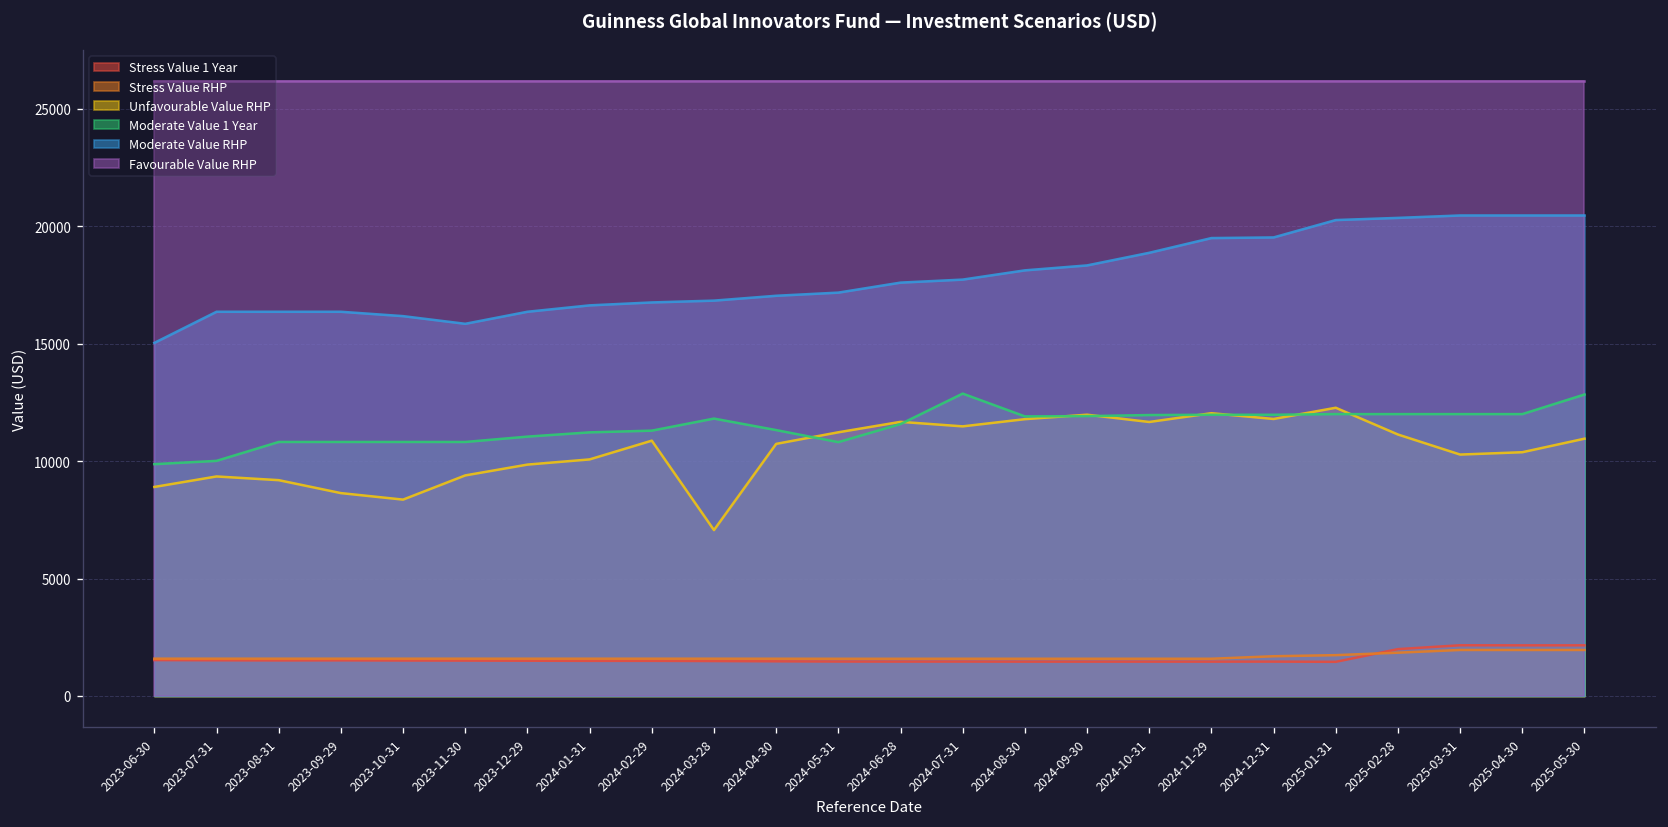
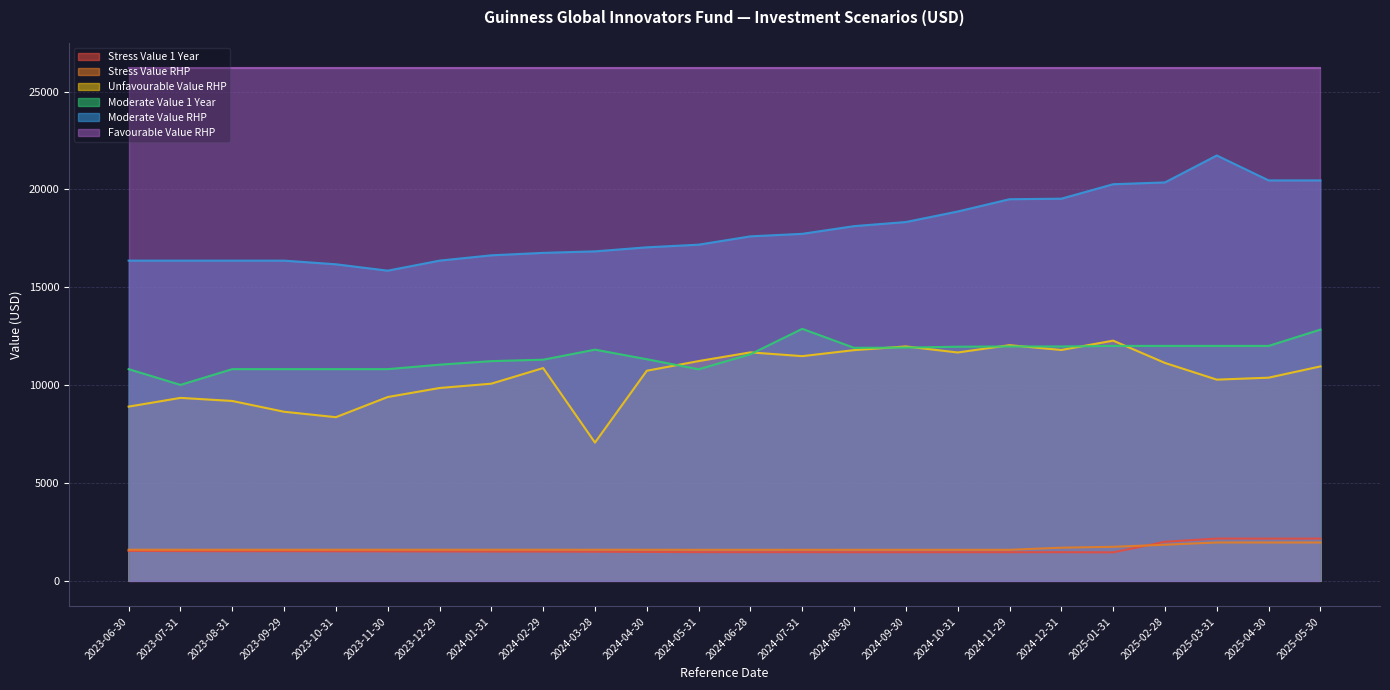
  {
    "Unfavourable Value RHP": {
      "2023-06-30": 8900,
      "2023-07-31": 9300,
      "2023-08-31": 9200,
      "2023-09-29": 8600,
      "2023-10-31": 8400,
      "2023-11-30": 9400,
      "2023-12-29": 9900,
      "2024-01-31": 10100,
      "2024-02-29": 10900,
      "2024-03-28": 7100,
      "2024-04-30": 10700,
      "2024-05-31": 11200,
      "2024-07-31": 11500,
      "2024-10-31": 11700,
      "2024-12-31": 11800,
      "2025-01-31": 12300,
      "2025-02-28": 11100,
      "2025-03-31": 10300,
      "2025-04-30": 10400,
      "2025-05-30": 11000
    },
    "Moderate Value 1 Year": {
-     "2023-06-30": 9900,
+     "2023-06-30": 10800,
      "2023-07-31": 10000,
      "2023-08-31": 10800,
      "2023-09-29": 10800,
      "2023-10-31": 10800,
      "2023-11-30": 10800,
      "2023-12-29": 11000,
      "2024-01-31": 11200,
      "2024-02-29": 11300,
      "2024-03-28": 11800,
      "2024-04-30": 11300,
      "2024-05-31": 10800,
      "2024-07-31": 12900,
      "2024-10-31": 12000,
      "2024-12-31": 12000,
      "2025-01-31": 12000,
      "2025-02-28": 12000,
      "2025-03-31": 12000,
      "2025-04-30": 12000,
      "2025-05-30": 12800
    },
    "Moderate Value RHP": {
-     "2023-06-30": 15000,
+     "2023-06-30": 16400,
      "2023-07-31": 16400,
      "2023-08-31": 16400,
      "2023-09-29": 16400,
      "2023-10-31": 16200,
      "2023-11-30": 15800,
      "2023-12-29": 16400,
      "2024-01-31": 16600,
      "2024-02-29": 16800,
      "2024-03-28": 16800,
      "2024-04-30": 17000,
      "2024-05-31": 17200,
      "2024-06-28": 17600,
      "2024-07-31": 17700,
      "2024-08-30": 18100,
      "2024-09-30": 18300,
      "2024-10-31": 18900,
      "2024-11-29": 19500,
      "2024-12-31": 19500,
      "2025-01-31": 20300,
      "2025-02-28": 20400,
-     "2025-03-31": 20500,
+     "2025-03-31": 21700,
      "2025-04-30": 20500,
      "2025-05-30": 20500
    },
    "Favourable Value RHP": {
      "2023-08-31": 26200,
      "2023-09-29": 26200,
      "2023-10-31": 26200,
      "2023-11-30": 26200,
      "2023-12-29": 26200,
      "2024-01-31": 26200,
      "2024-02-29": 26200,
      "2024-03-28": 26200,
      "2024-04-30": 26200,
      "2024-05-31": 26200,
      "2024-06-28": 26200,
      "2024-07-31": 26200,
      "2024-08-30": 26200,
      "2024-09-30": 26200,
      "2024-10-31": 26200,
      "2024-11-29": 26200,
      "2024-12-31": 26200,
      "2025-01-31": 26200,
      "2025-02-28": 26200,
      "2025-03-31": 26200,
      "2025-04-30": 26200,
      "2025-05-30": 26200
    }
  }
